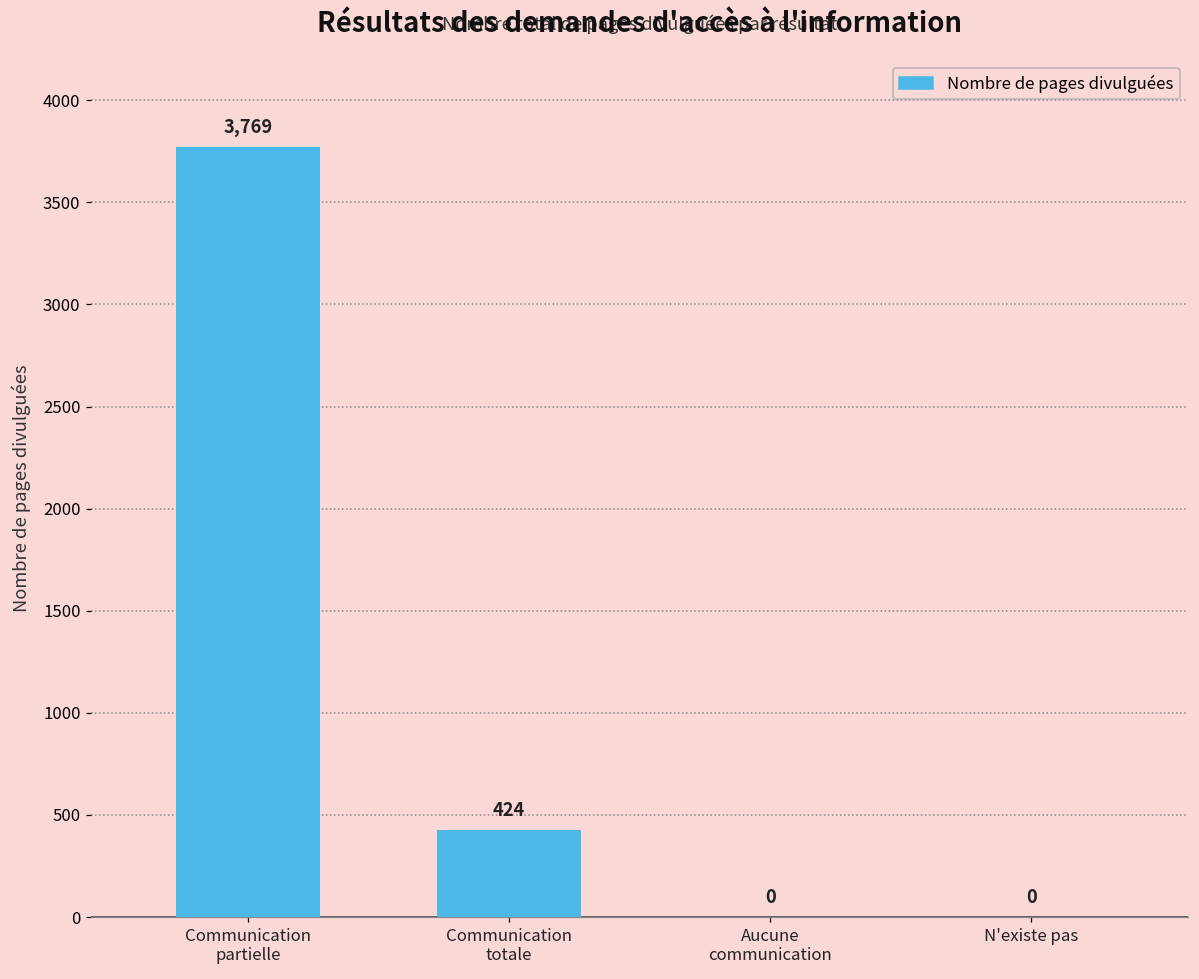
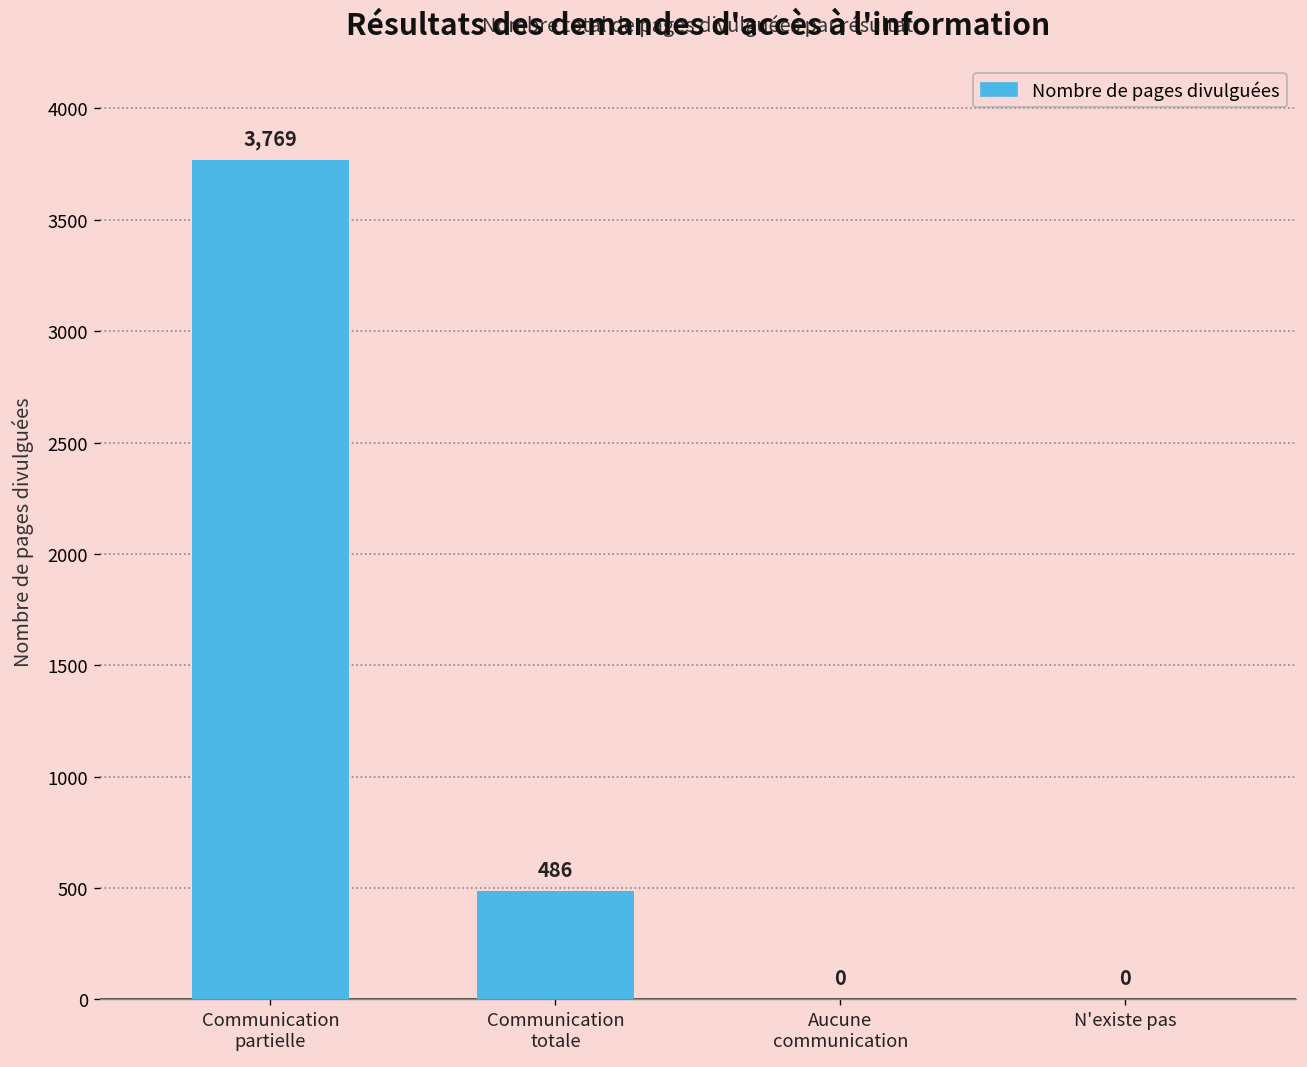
  {
    "Communication partielle": "3,769",
-   "Communication totale": "424",
+   "Communication totale": "486",
    "Aucune communication": "0",
    "N'existe pas": "0"
  }
